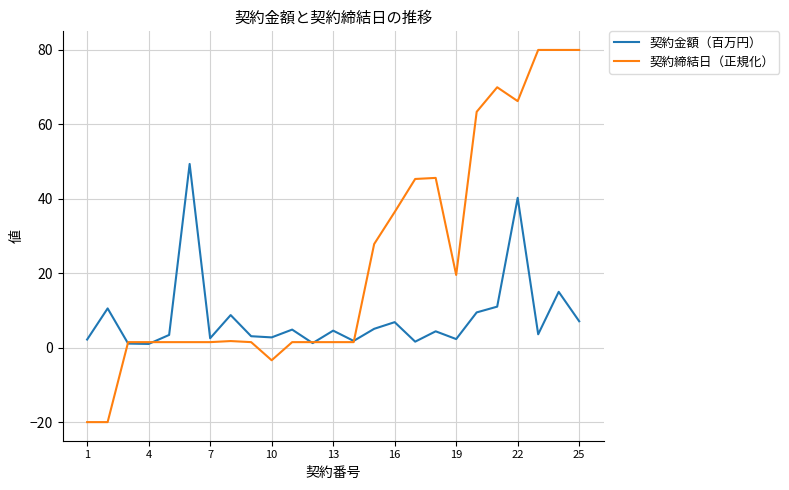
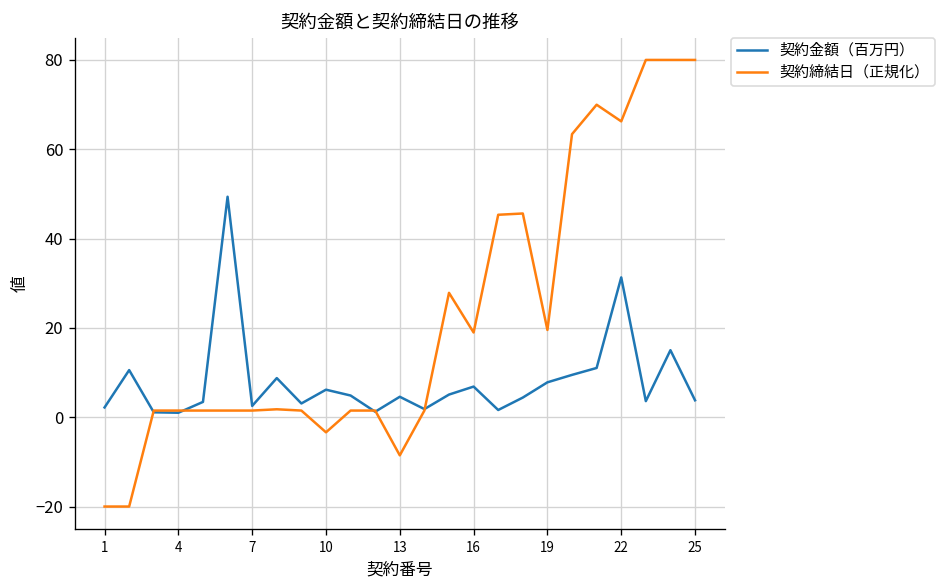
  {
    "契約金額（百万円）": {
      "1": 2,
      "7": 3,
-     "10": 3,
+     "10": 6,
      "13": 5,
      "16": 7,
-     "19": 2,
-     "22": 40,
-     "25": 7
+     "19": 8,
+     "22": 31,
+     "25": 4
    },
    "契約締結日（正規化）": {
      "1": -20,
      "7": 1,
      "10": -3,
-     "13": 1,
-     "16": 36,
+     "13": -9,
+     "16": 19,
      "19": 20,
      "22": 66,
      "25": 80
    }
  }
